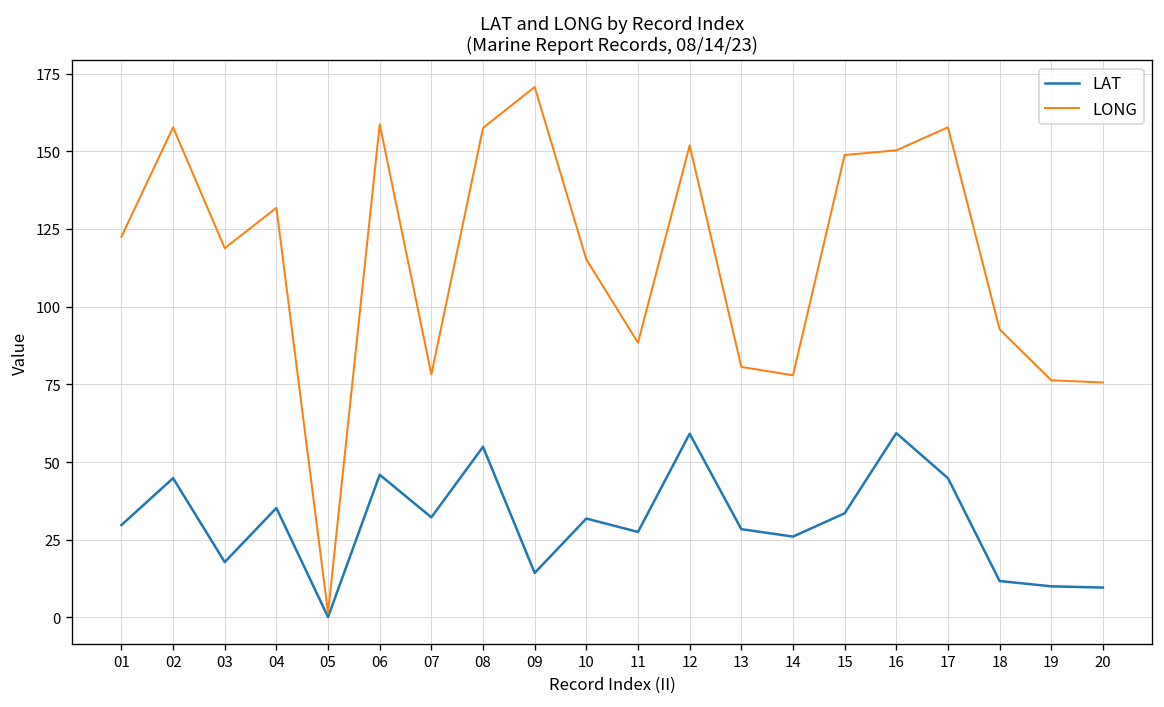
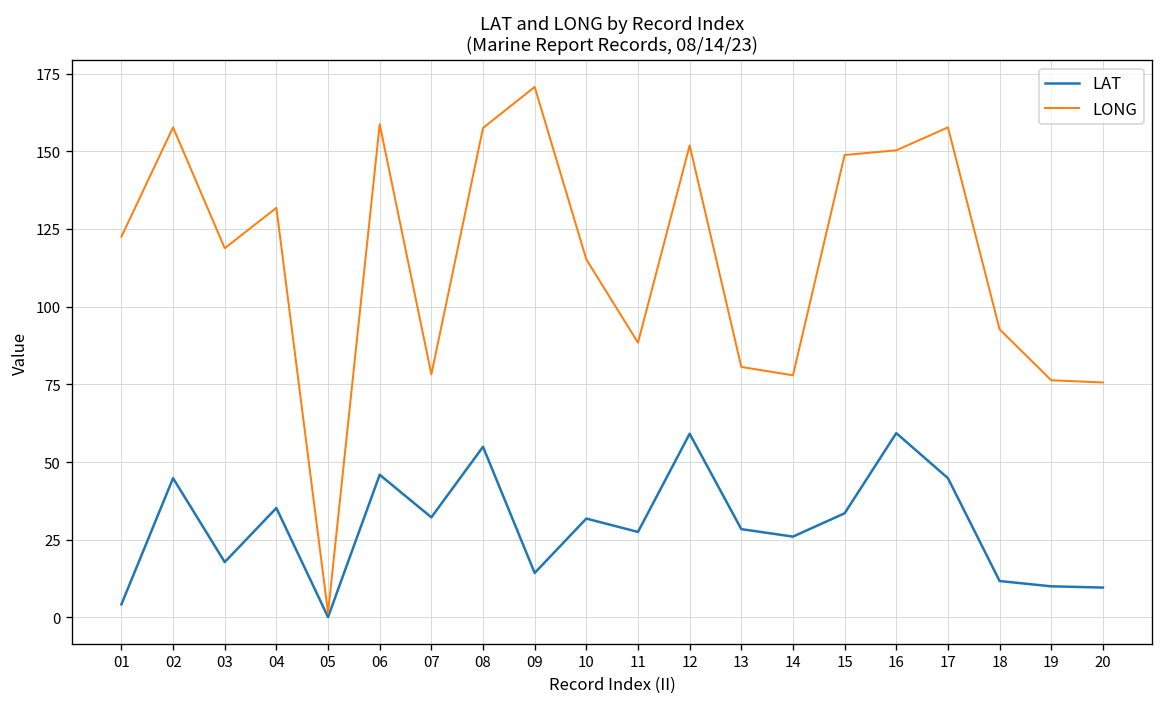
  {
    "LAT": {
-     "01": 30,
+     "01": 4,
      "02": 45,
      "03": 18,
      "04": 35,
      "05": 0,
      "06": 46,
      "07": 32,
      "08": 55,
      "09": 14,
      "10": 32,
      "11": 28,
      "12": 59,
      "13": 28,
      "14": 26,
      "15": 34,
      "16": 59,
      "17": 45,
      "18": 12,
      "19": 10,
      "20": 10
    },
    "LONG": {
      "01": 123,
      "02": 158,
      "03": 119,
      "04": 132,
      "05": 1,
      "06": 159,
      "07": 78,
      "08": 158,
      "09": 171,
      "10": 115,
      "11": 88,
      "12": 152,
      "13": 81,
      "14": 78,
      "15": 149,
      "16": 150,
      "17": 158,
      "18": 93,
      "19": 76,
      "20": 76
    }
  }
